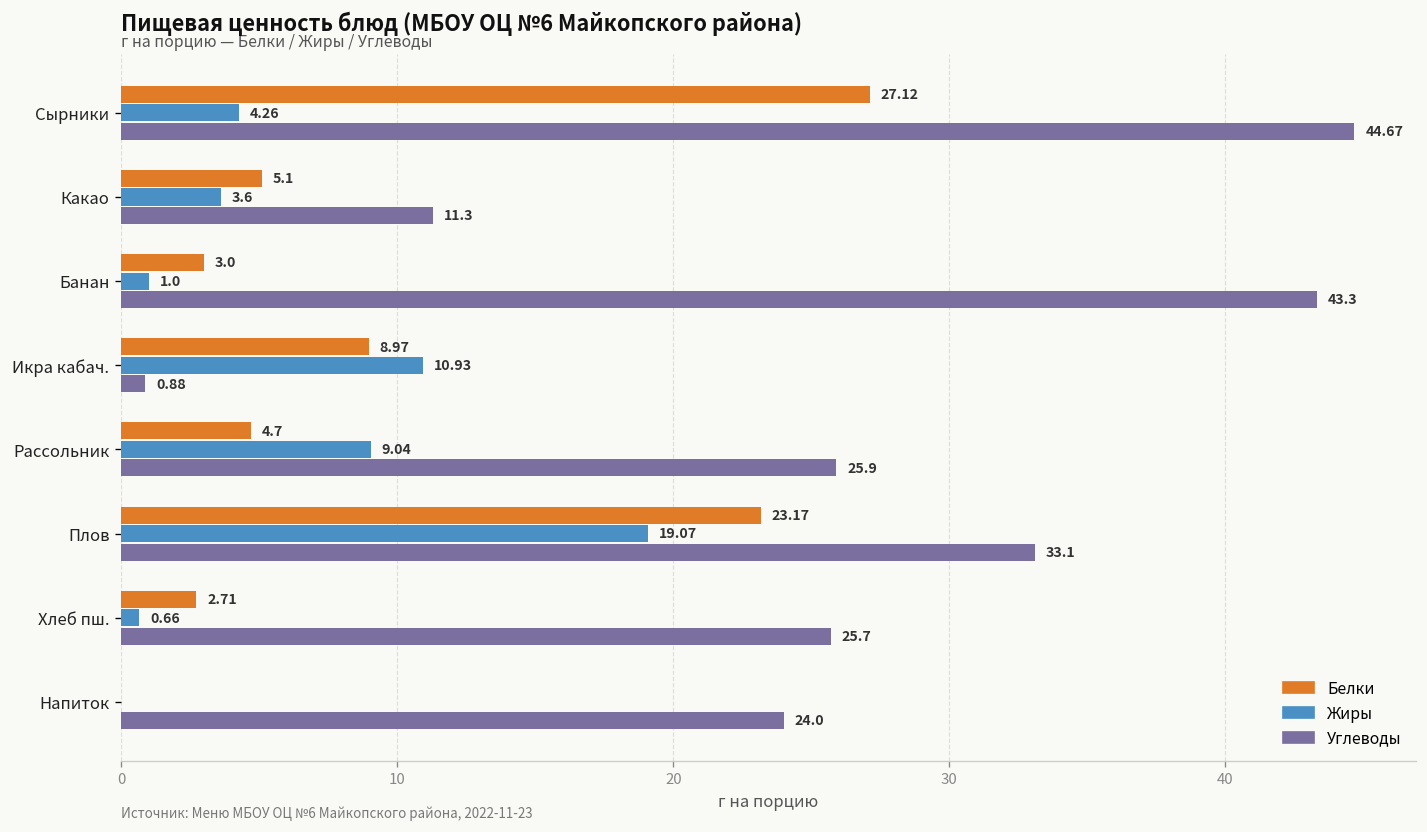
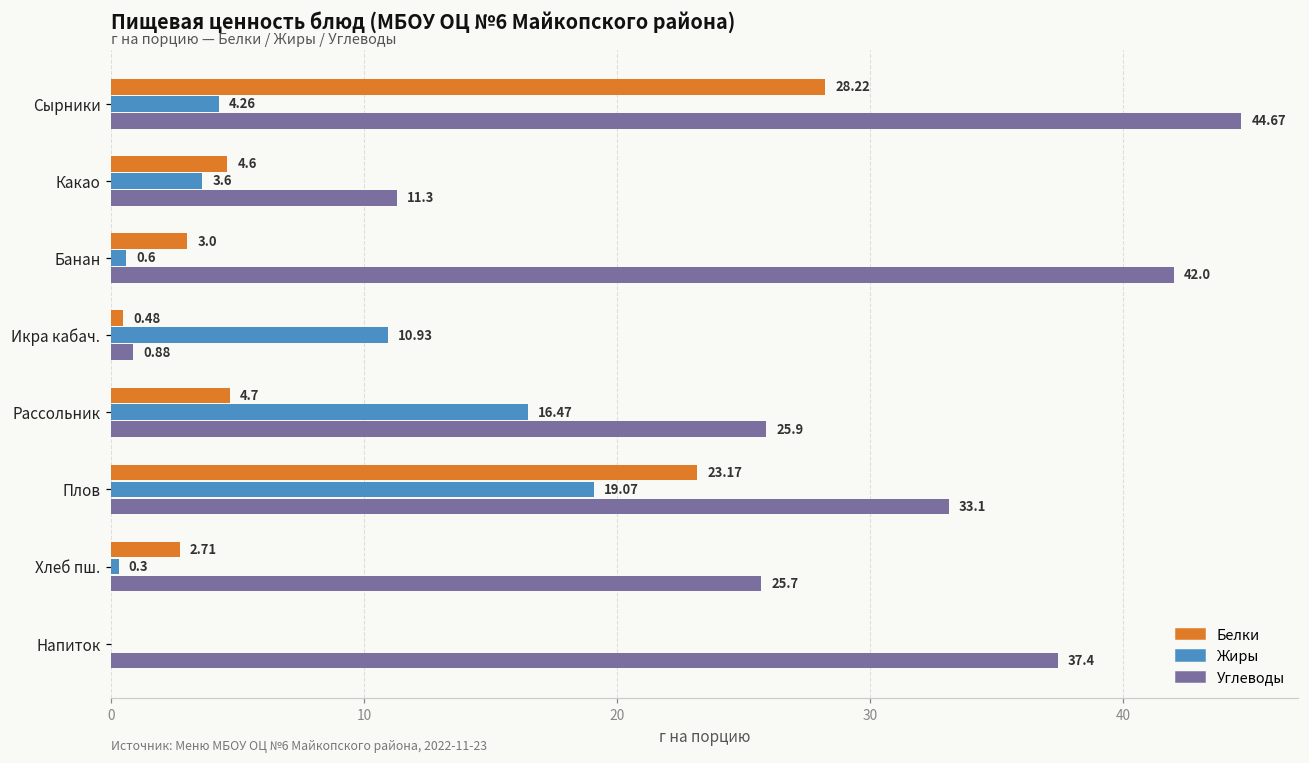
  {
    "Белки": {
-     "Сырники": 27.12,
-     "Какао": 5.1,
+     "Сырники": 28.22,
+     "Какао": 4.6,
      "Банан": 3.0,
-     "Икра кабач.": 8.97,
+     "Икра кабач.": 0.48,
      "Рассольник": 4.7,
      "Плов": 23.17,
      "Хлеб пш.": 2.71
    },
    "Жиры": {
      "Сырники": 4.26,
      "Какао": 3.6,
-     "Банан": 1.0,
+     "Банан": 0.6,
      "Икра кабач.": 10.93,
-     "Рассольник": 9.04,
+     "Рассольник": 16.47,
      "Плов": 19.07,
-     "Хлеб пш.": 0.66
+     "Хлеб пш.": 0.3
    },
    "Углеводы": {
      "Сырники": 44.67,
      "Какао": 11.3,
-     "Банан": 43.3,
+     "Банан": 42.0,
      "Икра кабач.": 0.88,
      "Рассольник": 25.9,
      "Плов": 33.1,
      "Хлеб пш.": 25.7,
-     "Напиток": 24.0
+     "Напиток": 37.4
    }
  }
